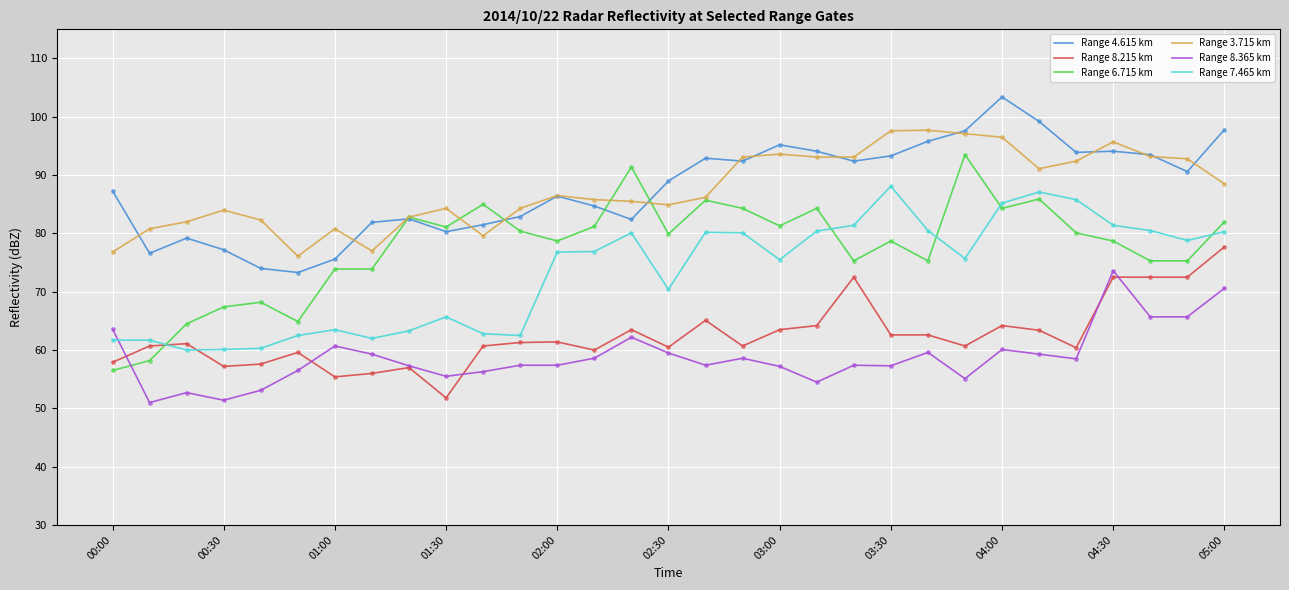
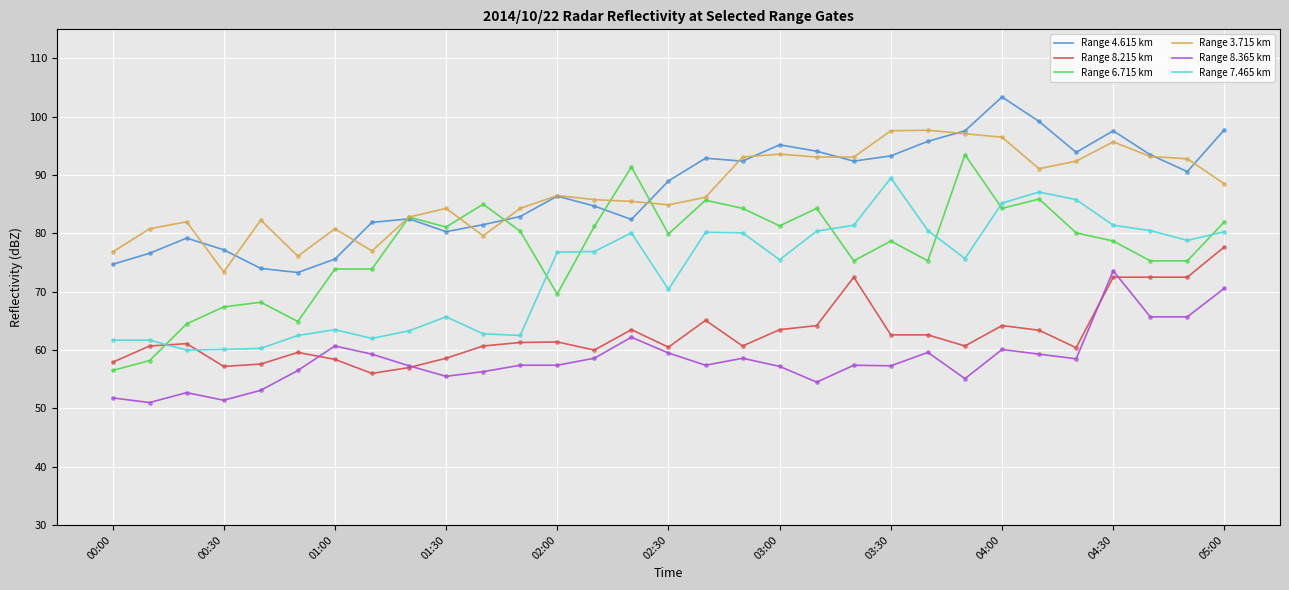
  {
    "Range 4.615 km": {
-     "00:00": 87,
+     "00:00": 75,
      "00:30": 77,
      "01:00": 76,
      "01:30": 80,
      "02:30": 89,
      "03:00": 95,
      "03:30": 93,
      "04:00": 103,
-     "04:30": 94,
+     "04:30": 98,
      "05:00": 98
    },
    "Range 8.215 km": {
      "00:00": 58,
      "00:30": 57,
-     "01:00": 55,
-     "01:30": 52,
+     "01:00": 58,
+     "01:30": 59,
      "02:00": 61,
      "02:30": 61,
      "03:00": 64,
      "03:30": 63,
      "04:00": 64,
      "04:30": 73,
      "05:00": 78
    },
    "Range 6.715 km": {
      "00:00": 57,
      "00:30": 67,
      "01:00": 74,
      "01:30": 81,
-     "02:00": 79,
+     "02:00": 70,
      "02:30": 80,
      "03:00": 81,
      "03:30": 79,
      "04:00": 84,
      "04:30": 79,
      "05:00": 82
    },
    "Range 3.715 km": {
      "00:00": 77,
-     "00:30": 84,
+     "00:30": 73,
      "01:00": 81,
      "01:30": 84,
      "02:30": 85,
      "03:00": 94,
      "03:30": 98,
      "04:00": 97,
      "04:30": 96,
      "05:00": 89
    },
    "Range 8.365 km": {
-     "00:00": 64,
+     "00:00": 52,
      "00:30": 51,
      "01:00": 61,
      "01:30": 56,
      "02:00": 57,
      "02:30": 60,
      "03:00": 57,
      "03:30": 57,
      "04:00": 60,
      "04:30": 74,
      "05:00": 71
    },
    "Range 7.465 km": {
      "00:00": 62,
      "00:30": 60,
      "01:00": 64,
      "01:30": 66,
      "02:00": 77,
      "02:30": 70,
      "03:00": 76,
-     "03:30": 88,
+     "03:30": 90,
      "04:00": 85,
      "04:30": 81,
      "05:00": 80
    }
  }
